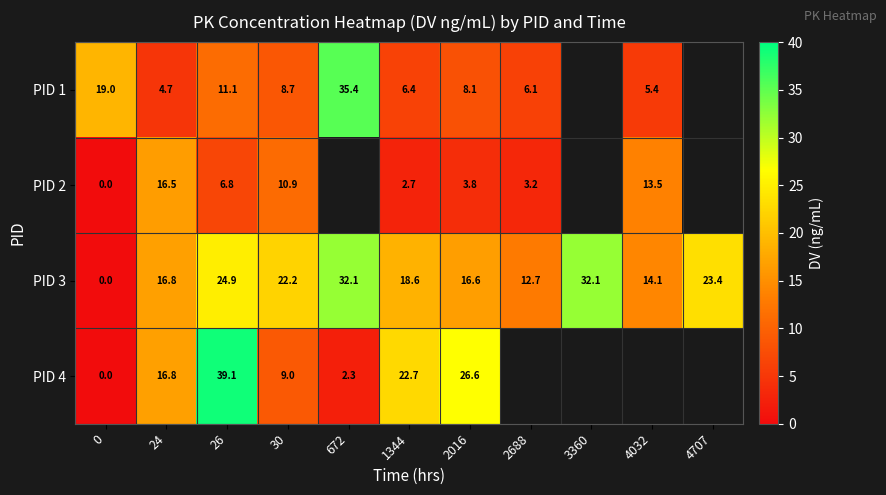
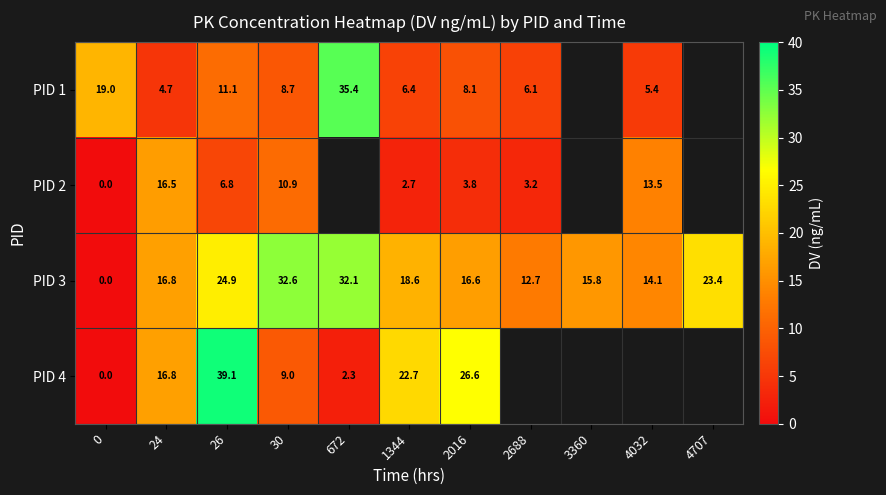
  {
    "PID 1": {
      "0": 19.0,
      "24": 4.7,
      "26": 11.1,
      "30": 8.7,
      "672": 35.4,
      "1344": 6.4,
      "2016": 8.1,
      "2688": 6.1,
      "4032": 5.4
    },
    "PID 2": {
      "0": 0.0,
      "24": 16.5,
      "26": 6.8,
      "30": 10.9,
      "1344": 2.7,
      "2016": 3.8,
      "2688": 3.2,
      "4032": 13.5
    },
    "PID 3": {
      "0": 0.0,
      "24": 16.8,
      "26": 24.9,
-     "30": 22.2,
+     "30": 32.6,
      "672": 32.1,
      "1344": 18.6,
      "2016": 16.6,
      "2688": 12.7,
-     "3360": 32.1,
+     "3360": 15.8,
      "4032": 14.1,
      "4707": 23.4
    },
    "PID 4": {
      "0": 0.0,
      "24": 16.8,
      "26": 39.1,
      "30": 9.0,
      "672": 2.3,
      "1344": 22.7,
      "2016": 26.6
    }
  }
